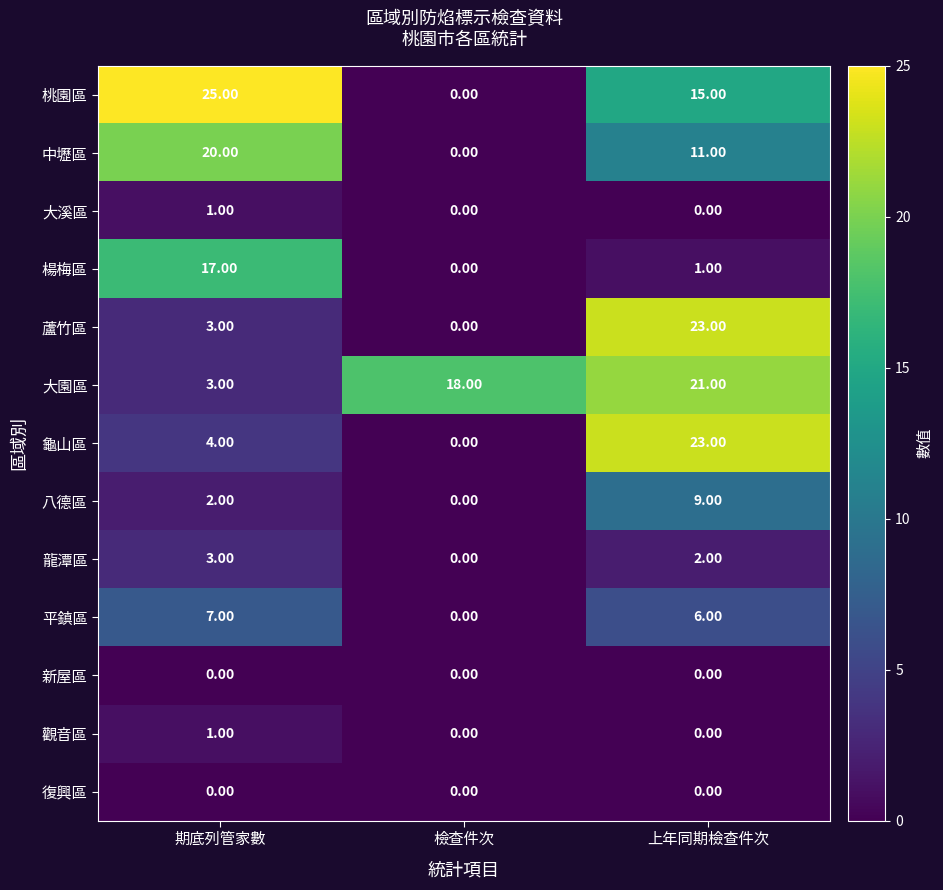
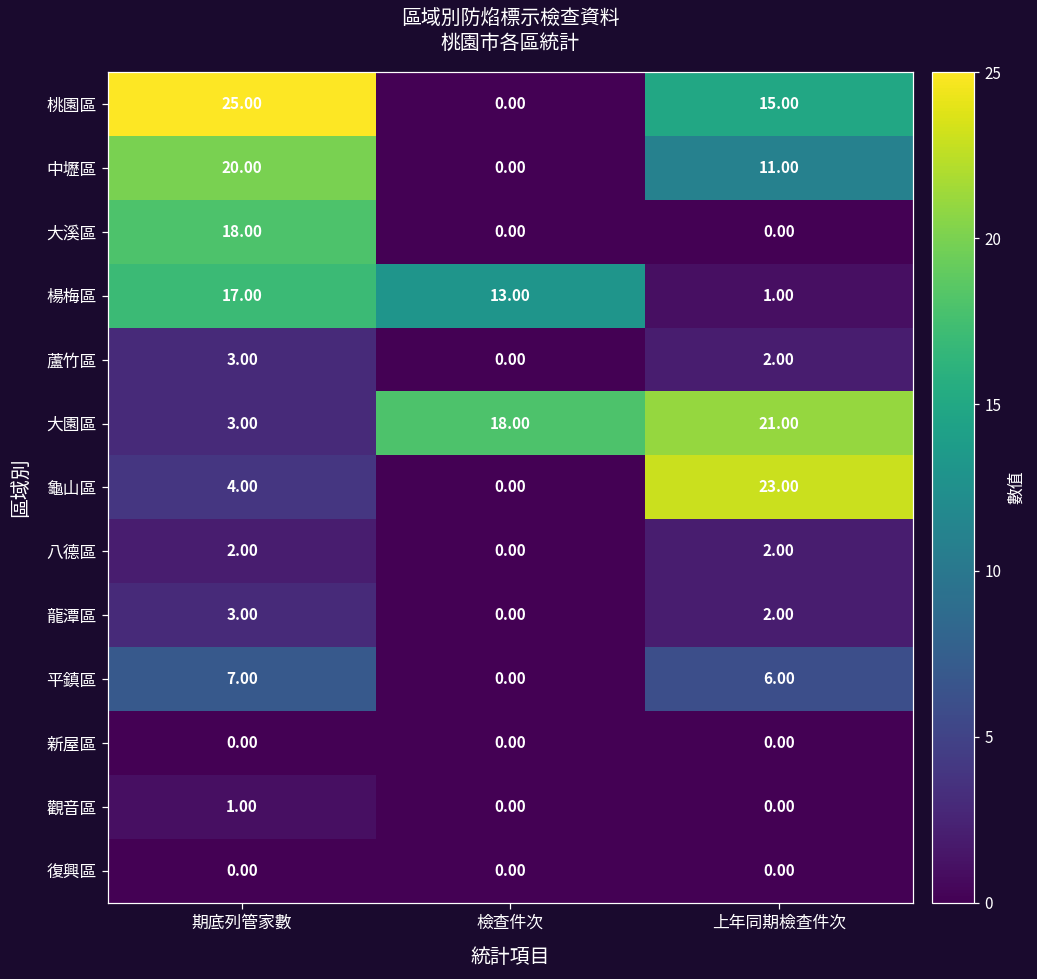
  {
    "桃園區": {
      "期底列管家數": 25.00,
      "檢查件次": 0.00,
      "上年同期檢查件次": 15.00
    },
    "中壢區": {
      "期底列管家數": 20.00,
      "檢查件次": 0.00,
      "上年同期檢查件次": 11.00
    },
    "大溪區": {
-     "期底列管家數": 1.00,
+     "期底列管家數": 18.00,
      "檢查件次": 0.00,
      "上年同期檢查件次": 0.00
    },
    "楊梅區": {
      "期底列管家數": 17.00,
-     "檢查件次": 0.00,
+     "檢查件次": 13.00,
      "上年同期檢查件次": 1.00
    },
    "蘆竹區": {
      "期底列管家數": 3.00,
      "檢查件次": 0.00,
-     "上年同期檢查件次": 23.00
+     "上年同期檢查件次": 2.00
    },
    "大園區": {
      "期底列管家數": 3.00,
      "檢查件次": 18.00,
      "上年同期檢查件次": 21.00
    },
    "龜山區": {
      "期底列管家數": 4.00,
      "檢查件次": 0.00,
      "上年同期檢查件次": 23.00
    },
    "八德區": {
      "期底列管家數": 2.00,
      "檢查件次": 0.00,
-     "上年同期檢查件次": 9.00
+     "上年同期檢查件次": 2.00
    },
    "龍潭區": {
      "期底列管家數": 3.00,
      "檢查件次": 0.00,
      "上年同期檢查件次": 2.00
    },
    "平鎮區": {
      "期底列管家數": 7.00,
      "檢查件次": 0.00,
      "上年同期檢查件次": 6.00
    },
    "新屋區": {
      "期底列管家數": 0.00,
      "檢查件次": 0.00,
      "上年同期檢查件次": 0.00
    },
    "觀音區": {
      "期底列管家數": 1.00,
      "檢查件次": 0.00,
      "上年同期檢查件次": 0.00
    },
    "復興區": {
      "期底列管家數": 0.00,
      "檢查件次": 0.00,
      "上年同期檢查件次": 0.00
    }
  }
